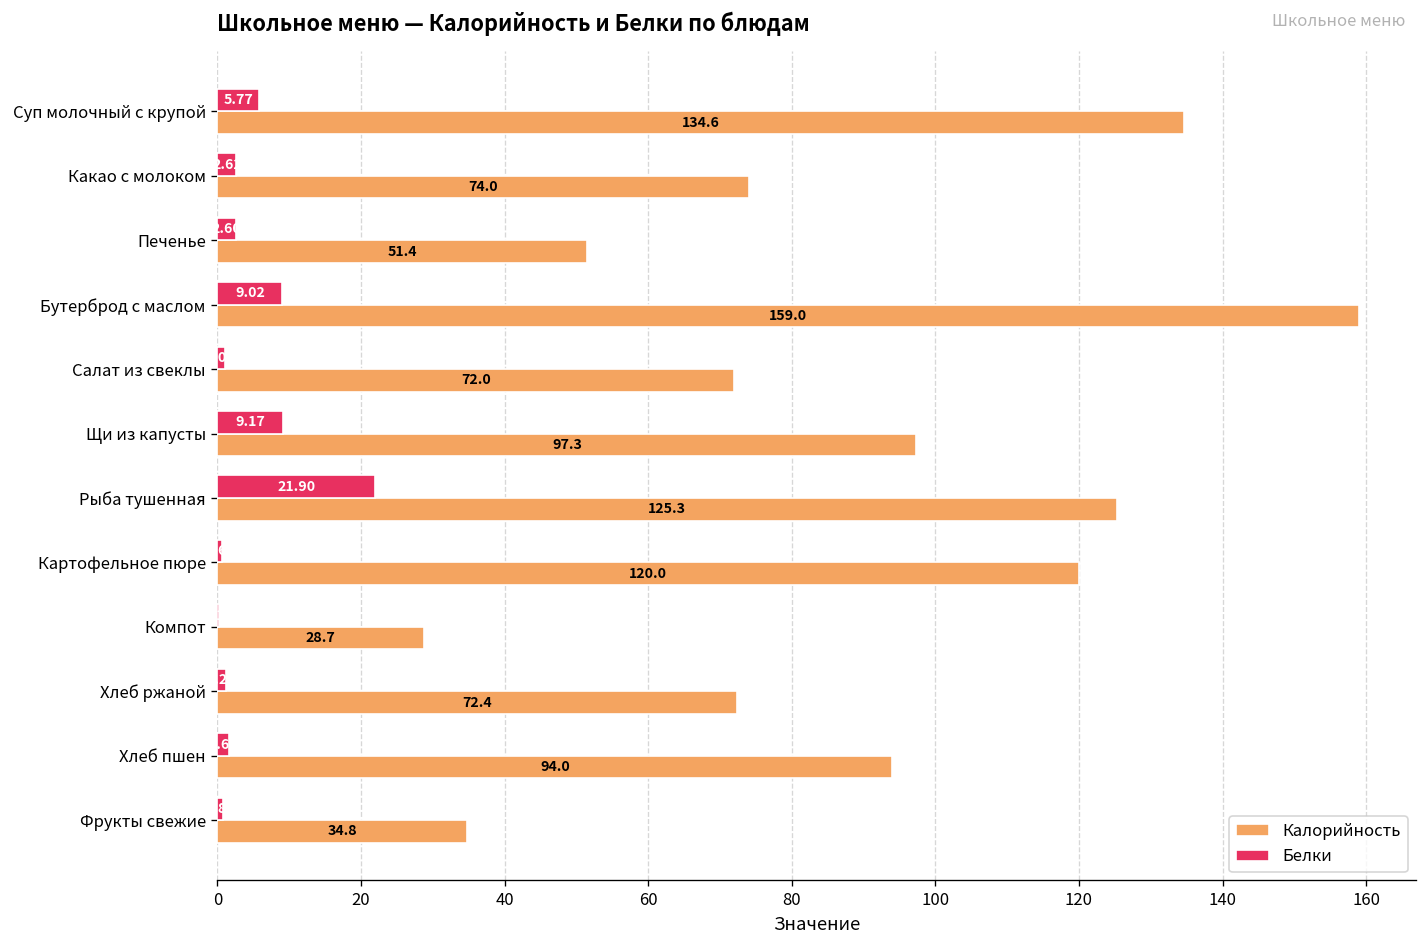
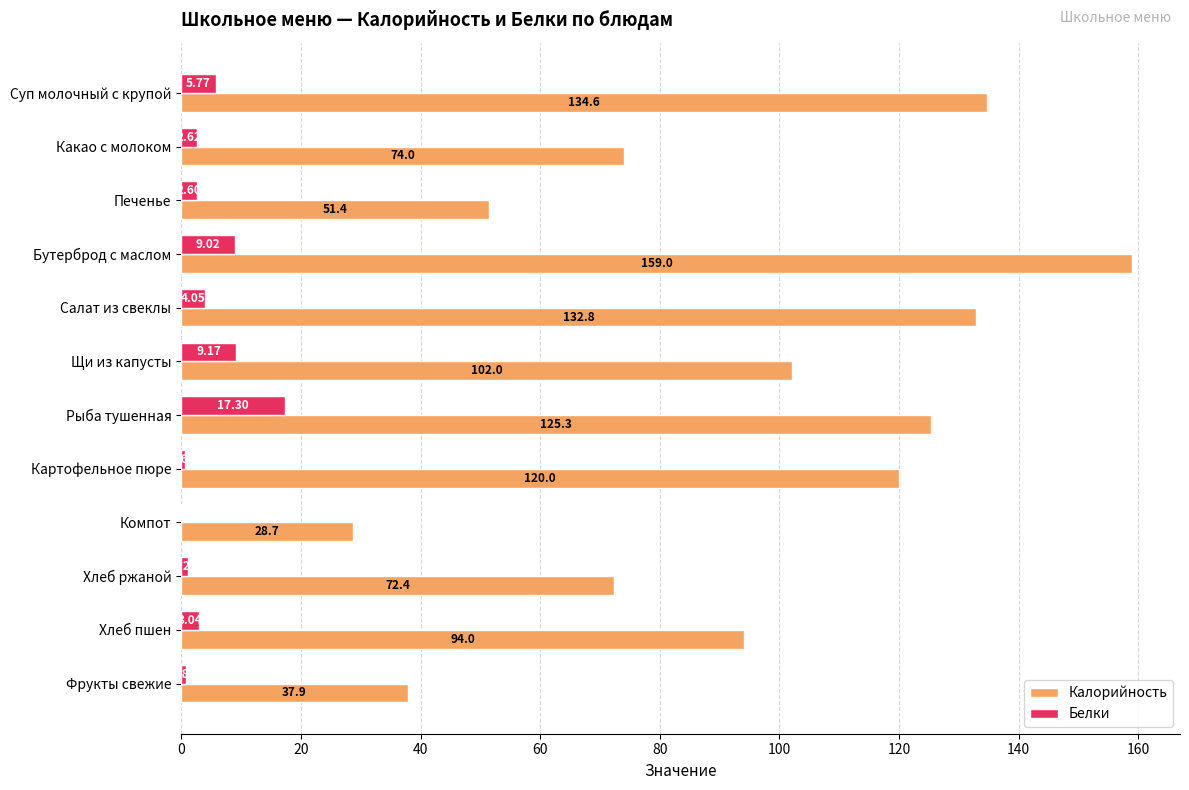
  {
    "Калорийность": {
      "Суп молочный с крупой": 134.6,
      "Какао с молоком": 74.0,
      "Печенье": 51.4,
      "Бутерброд с маслом": 159.0,
-     "Салат из свеклы": 72.0,
-     "Щи из капусты": 97.3,
+     "Салат из свеклы": 132.8,
+     "Щи из капусты": 102.0,
      "Рыба тушенная": 125.3,
      "Картофельное пюре": 120.0,
      "Компот": 28.7,
      "Хлеб ржаной": 72.4,
      "Хлеб пшен": 94.0,
-     "Фрукты свежие": 34.8
+     "Фрукты свежие": 37.9
    },
    "Белки": {
      "Суп молочный с крупой": 5.77,
      "Какао с молоком": 2.62,
      "Печенье": 2.60,
      "Бутерброд с маслом": 9.02,
-     "Салат из свеклы": 1,
+     "Салат из свеклы": 4,
      "Щи из капусты": 9.17,
-     "Рыба тушенная": 21.90,
-     "Хлеб пшен": 2
+     "Рыба тушенная": 17.30,
+     "Хлеб пшен": 3
    }
  }
